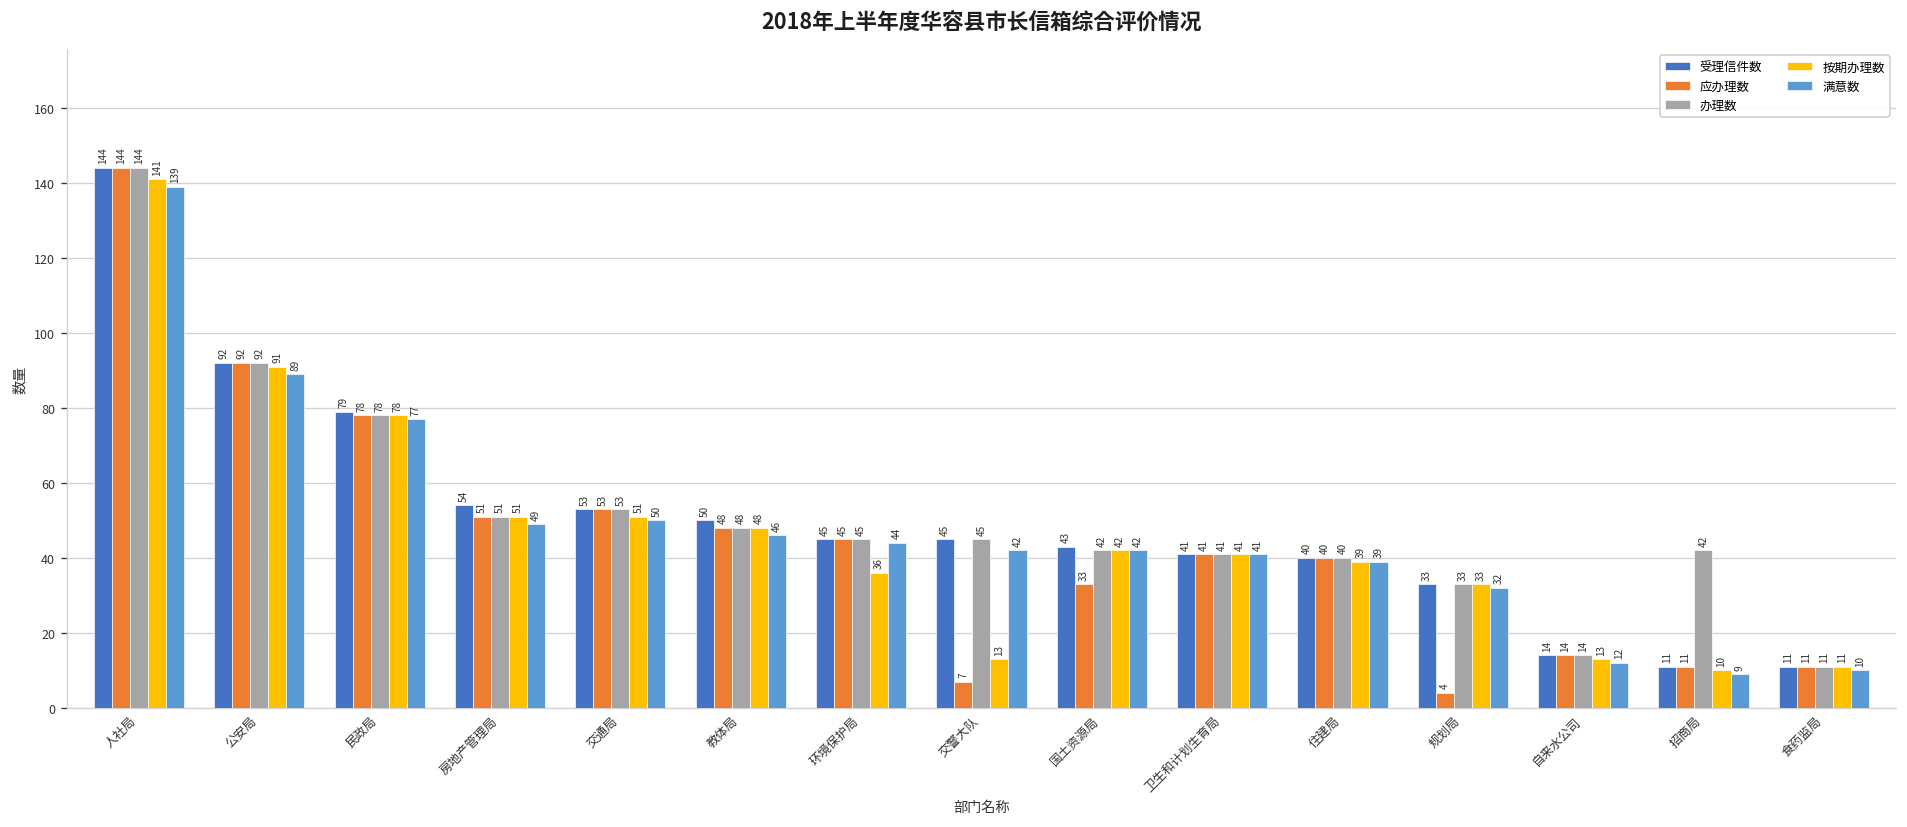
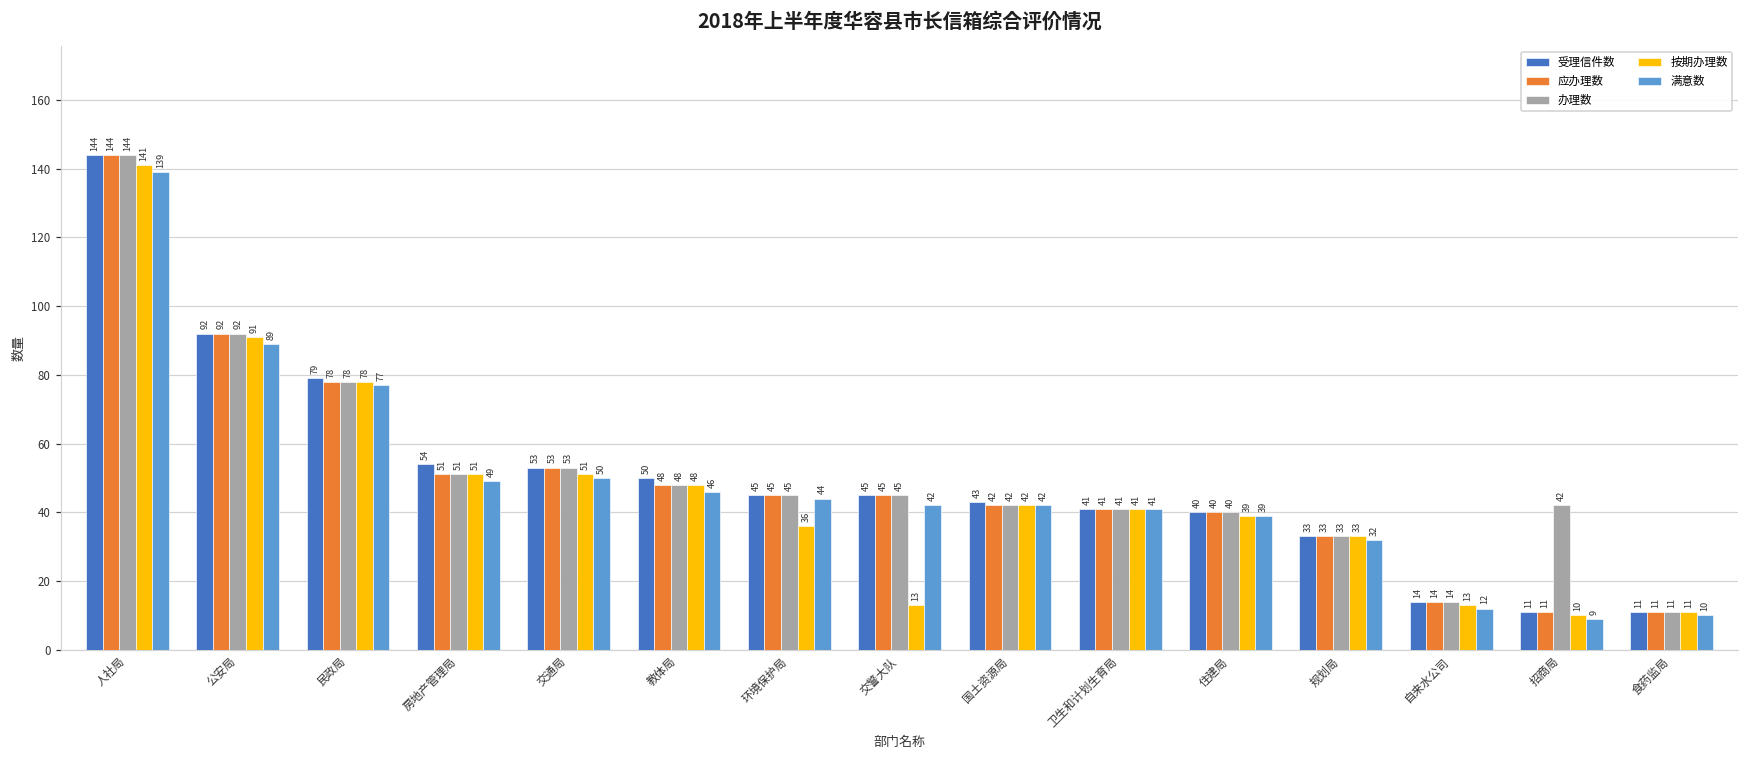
  {
    "应办理数": {
      "人社局": 144,
      "公安局": 92,
      "民政局": 78,
      "房地产管理局": 51,
      "交通局": 53,
      "教体局": 48,
      "环境保护局": 45,
-     "交警大队": 7,
-     "国土资源局": 33,
+     "交警大队": 45,
+     "国土资源局": 42,
      "卫生和计划生育局": 41,
      "住建局": 40,
-     "规划局": 4,
+     "规划局": 33,
      "自来水公司": 14,
      "招商局": 11,
      "食药监局": 11
    },
    "办理数": {
      "人社局": 144,
      "公安局": 92,
      "民政局": 78,
      "房地产管理局": 51,
      "交通局": 53,
      "教体局": 48,
      "环境保护局": 45,
      "交警大队": 45,
      "国土资源局": 42,
      "卫生和计划生育局": 41,
      "住建局": 40,
      "规划局": 33,
      "自来水公司": 14,
      "招商局": 42,
      "食药监局": 11
    },
    "按期办理数": {
      "人社局": 141,
      "公安局": 91,
      "民政局": 78,
      "房地产管理局": 51,
      "交通局": 51,
      "教体局": 48,
      "环境保护局": 36,
      "交警大队": 13,
      "国土资源局": 42,
      "卫生和计划生育局": 41,
      "住建局": 39,
      "规划局": 33,
      "自来水公司": 13,
      "招商局": 10,
      "食药监局": 11
    }
  }
